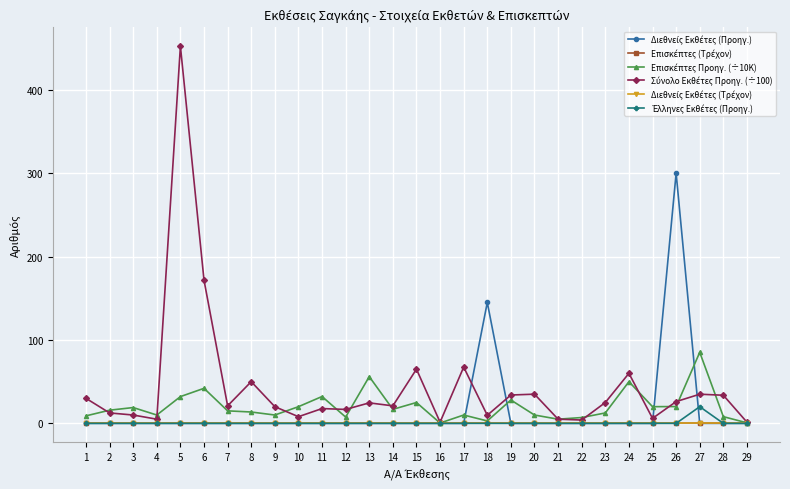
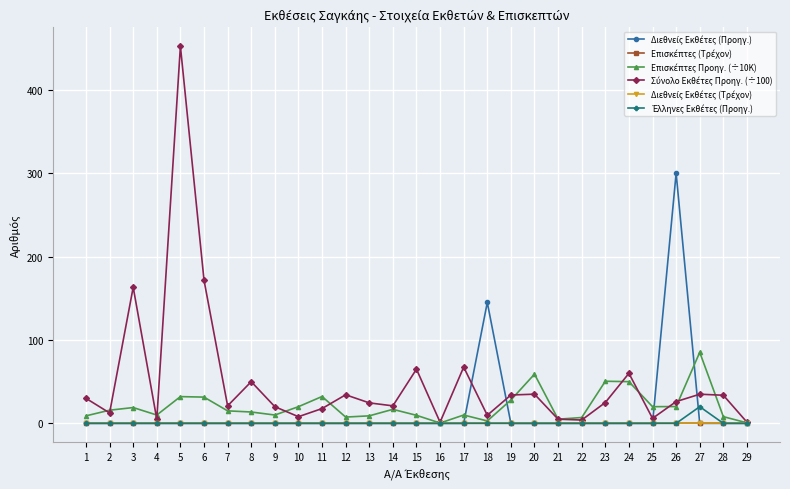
  {
    "Επισκέπτες Προηγ. (÷10K)": {
      "1": 10,
      "2": 20,
      "3": 20,
      "4": 10,
      "5": 30,
-     "6": 40,
+     "6": 30,
      "7": 20,
      "8": 10,
      "9": 10,
      "10": 20,
      "11": 30,
      "12": 10,
-     "13": 60,
+     "13": 10,
      "14": 20,
-     "15": 30,
+     "15": 10,
      "17": 10,
      "19": 30,
-     "20": 10,
-     "23": 10,
+     "20": 60,
+     "23": 50,
      "24": 50,
      "25": 20,
      "26": 20,
      "27": 90,
      "28": 10
    },
    "Σύνολο Εκθέτες Προηγ. (÷100)": {
      "1": 30,
      "2": 10,
-     "3": 10,
+     "3": 160,
      "4": 10,
      "5": 450,
      "6": 170,
      "7": 20,
      "8": 50,
      "9": 20,
      "10": 10,
      "11": 20,
-     "12": 20,
+     "12": 30,
      "13": 20,
      "14": 20,
      "15": 70,
      "17": 70,
      "18": 10,
      "19": 30,
      "20": 40,
      "23": 30,
      "24": 60,
      "25": 10,
      "26": 30,
      "27": 30,
      "28": 30
    }
  }
